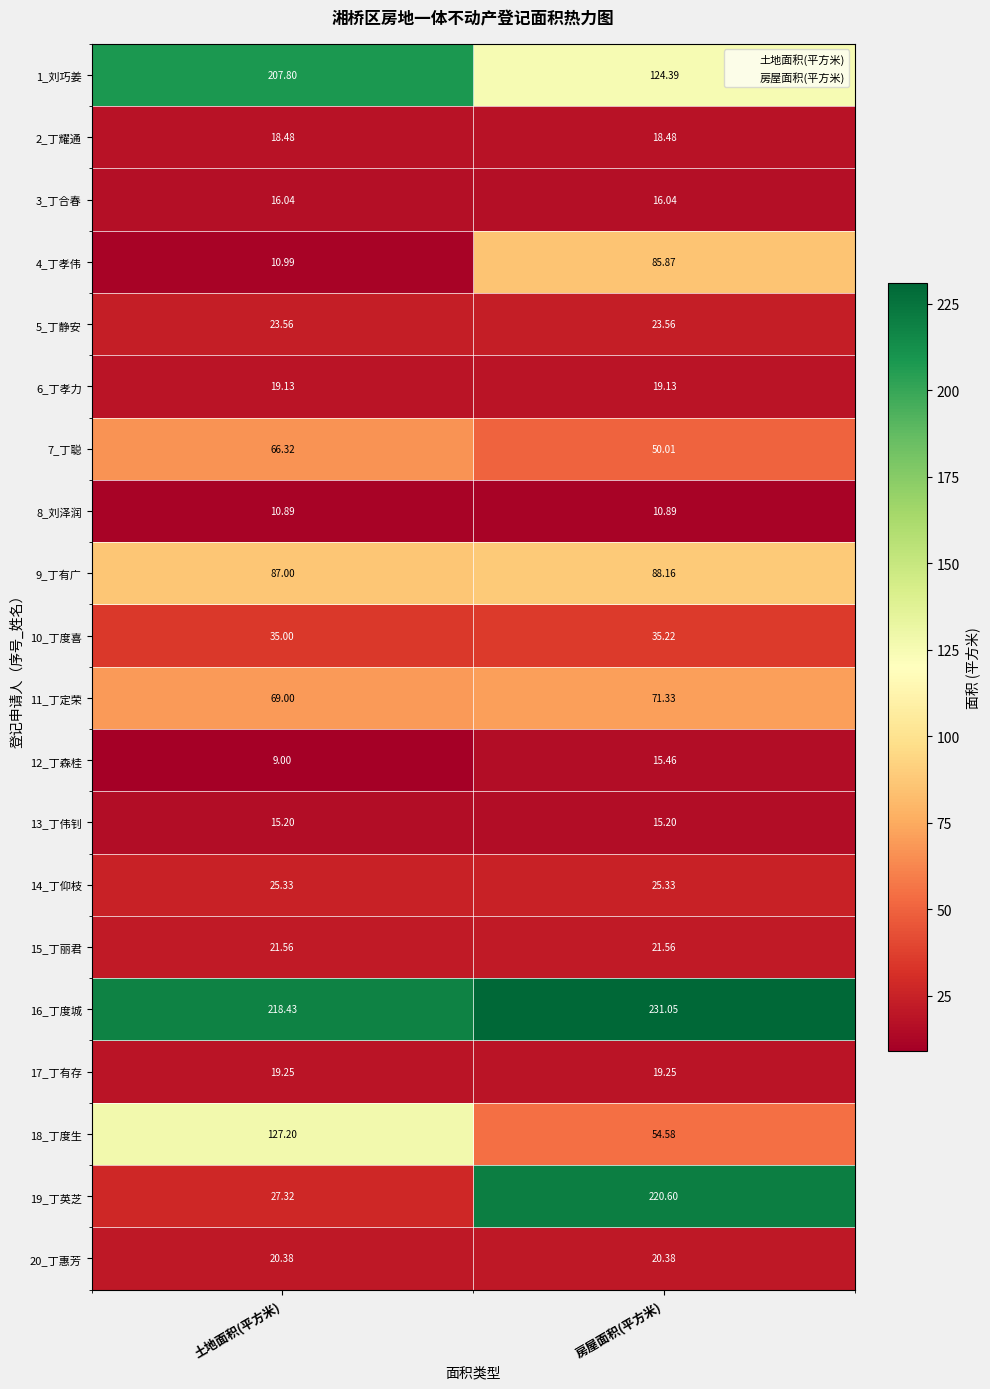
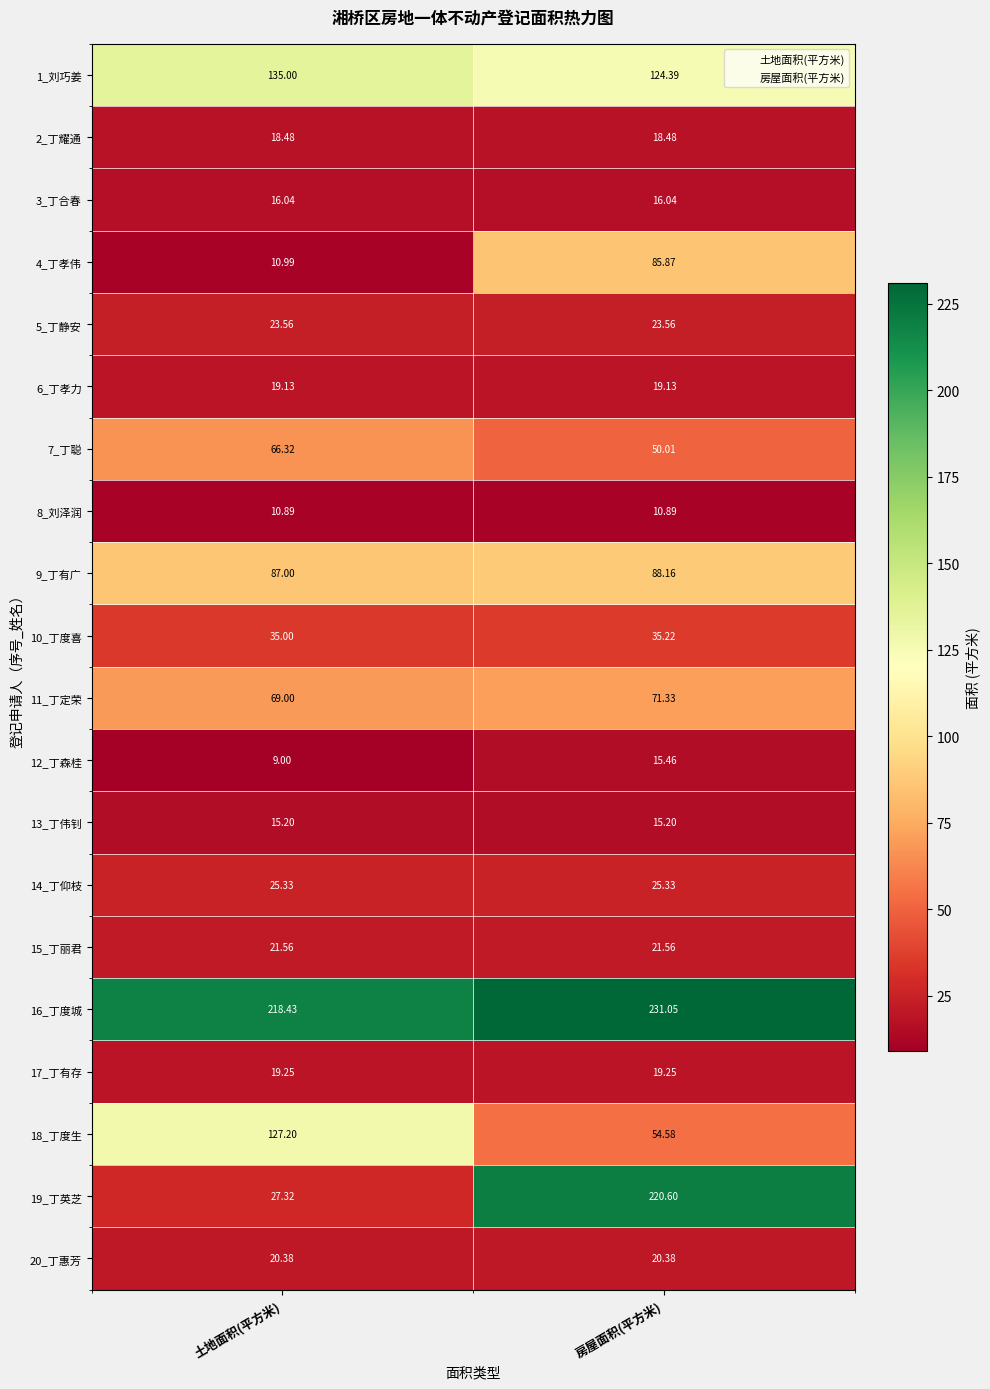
  {
    "1_刘巧姜": {
-     "土地面积(平方米)": 207.80,
+     "土地面积(平方米)": 135.00,
      "房屋面积(平方米)": 124.39
    },
    "2_丁耀通": {
      "土地面积(平方米)": 18.48,
      "房屋面积(平方米)": 18.48
    },
    "3_丁合春": {
      "土地面积(平方米)": 16.04,
      "房屋面积(平方米)": 16.04
    },
    "4_丁孝伟": {
      "土地面积(平方米)": 10.99,
      "房屋面积(平方米)": 85.87
    },
    "5_丁静安": {
      "土地面积(平方米)": 23.56,
      "房屋面积(平方米)": 23.56
    },
    "6_丁孝力": {
      "土地面积(平方米)": 19.13,
      "房屋面积(平方米)": 19.13
    },
    "7_丁聪": {
      "土地面积(平方米)": 66.32,
      "房屋面积(平方米)": 50.01
    },
    "8_刘泽润": {
      "土地面积(平方米)": 10.89,
      "房屋面积(平方米)": 10.89
    },
    "9_丁有广": {
      "土地面积(平方米)": 87.00,
      "房屋面积(平方米)": 88.16
    },
    "10_丁度喜": {
      "土地面积(平方米)": 35.00,
      "房屋面积(平方米)": 35.22
    },
    "11_丁定荣": {
      "土地面积(平方米)": 69.00,
      "房屋面积(平方米)": 71.33
    },
    "12_丁森桂": {
      "土地面积(平方米)": 9.00,
      "房屋面积(平方米)": 15.46
    },
    "13_丁伟钊": {
      "土地面积(平方米)": 15.20,
      "房屋面积(平方米)": 15.20
    },
    "14_丁仰枝": {
      "土地面积(平方米)": 25.33,
      "房屋面积(平方米)": 25.33
    },
    "15_丁丽君": {
      "土地面积(平方米)": 21.56,
      "房屋面积(平方米)": 21.56
    },
    "16_丁度城": {
      "土地面积(平方米)": 218.43,
      "房屋面积(平方米)": 231.05
    },
    "17_丁有存": {
      "土地面积(平方米)": 19.25,
      "房屋面积(平方米)": 19.25
    },
    "18_丁度生": {
      "土地面积(平方米)": 127.20,
      "房屋面积(平方米)": 54.58
    },
    "19_丁英芝": {
      "土地面积(平方米)": 27.32,
      "房屋面积(平方米)": 220.60
    },
    "20_丁惠芳": {
      "土地面积(平方米)": 20.38,
      "房屋面积(平方米)": 20.38
    }
  }
